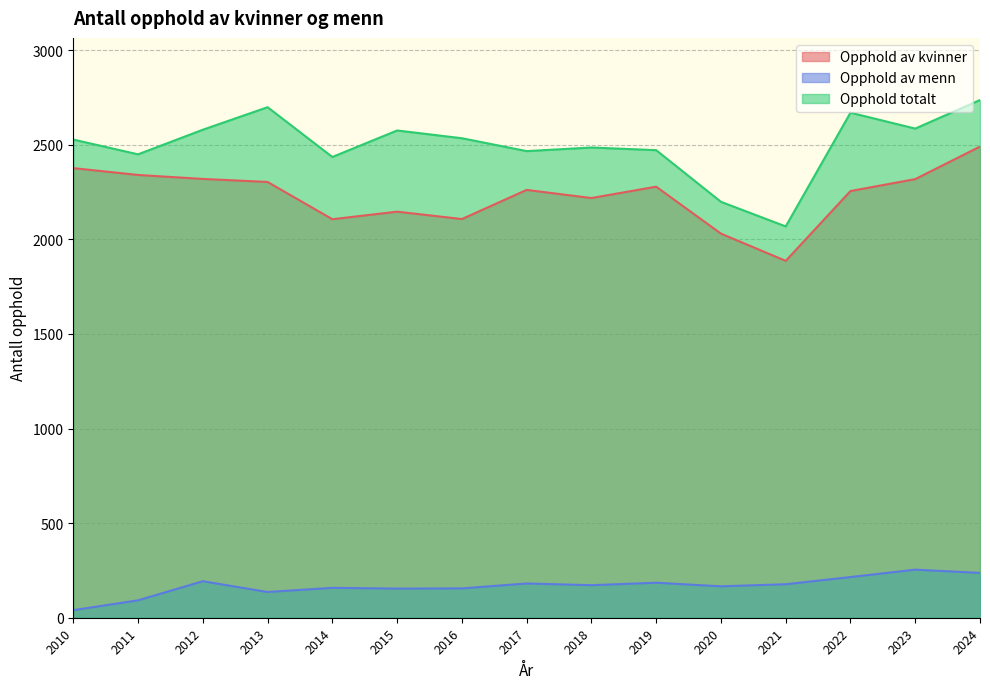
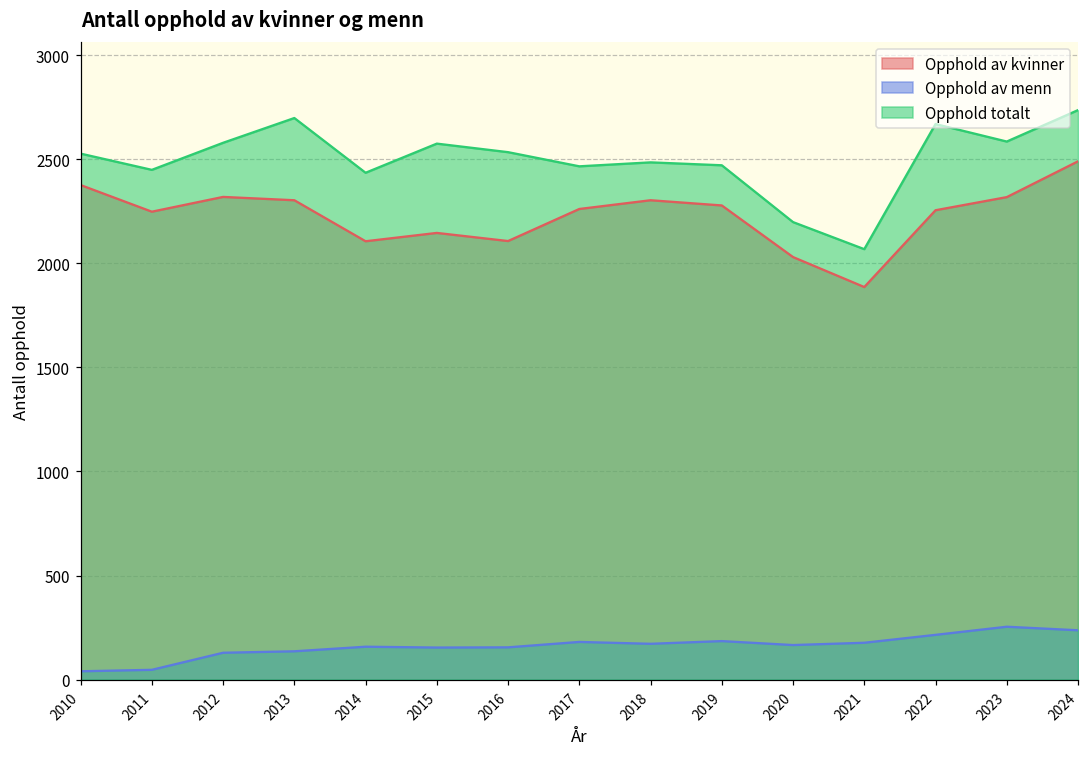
  {
    "Opphold av kvinner": {
      "2010": 2380,
-     "2011": 2340,
+     "2011": 2250,
      "2012": 2320,
      "2013": 2300,
      "2014": 2110,
      "2015": 2150,
      "2016": 2110,
      "2017": 2260,
-     "2018": 2220,
+     "2018": 2300,
      "2019": 2280,
      "2020": 2030,
      "2021": 1890,
      "2022": 2260,
      "2023": 2320,
      "2024": 2490
    },
    "Opphold av menn": {
      "2010": 40,
-     "2011": 90,
-     "2012": 190,
+     "2011": 50,
+     "2012": 130,
      "2013": 140,
      "2014": 160,
      "2015": 150,
      "2016": 160,
      "2017": 180,
      "2018": 170,
      "2019": 190,
      "2020": 170,
      "2021": 180,
      "2022": 220,
      "2023": 250,
      "2024": 240
    },
    "Opphold totalt": {
      "2010": 2530,
      "2011": 2450,
      "2012": 2580,
      "2013": 2700,
      "2014": 2440,
      "2015": 2580,
      "2016": 2530,
      "2017": 2470,
      "2018": 2490,
      "2019": 2470,
      "2020": 2200,
      "2021": 2070,
      "2022": 2670,
      "2023": 2590,
      "2024": 2740
    }
  }
